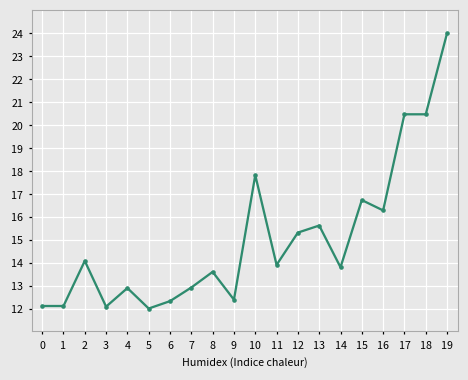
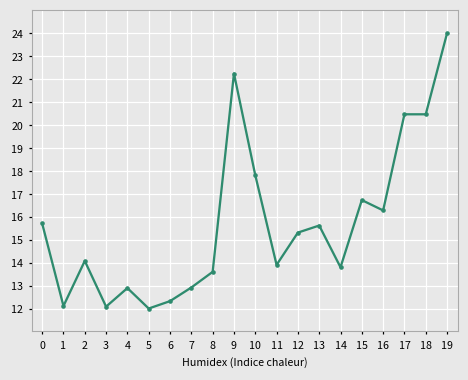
  {
-   "0": 12.1,
+   "0": 15.7,
    "1": 12.1,
    "2": 14.1,
    "3": 12.1,
    "4": 12.9,
    "5": 12.0,
    "6": 12.3,
    "7": 12.9,
    "8": 13.6,
-   "9": 12.4,
+   "9": 22.2,
    "10": 17.8,
    "11": 13.9,
    "12": 15.3,
    "13": 15.6,
    "14": 13.8,
    "15": 16.7,
    "16": 16.3,
    "17": 20.5,
    "18": 20.5,
    "19": 24.0
  }
